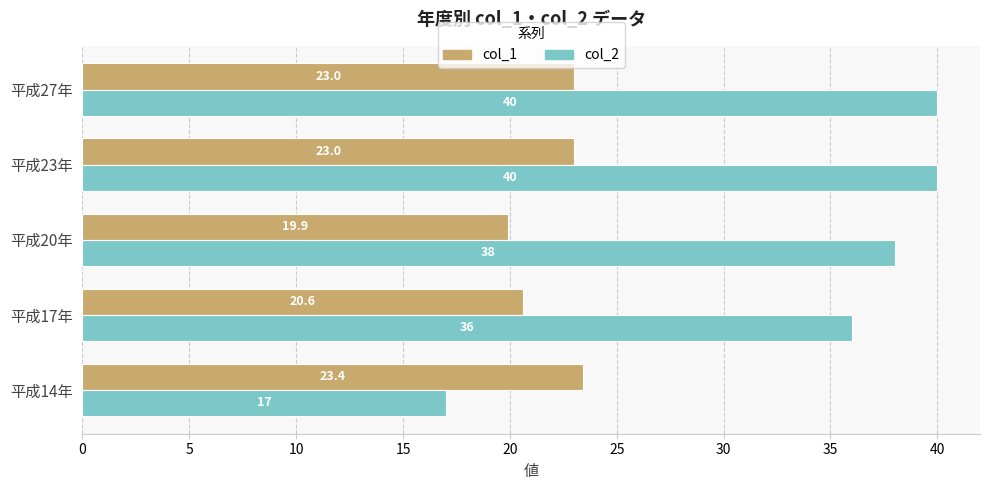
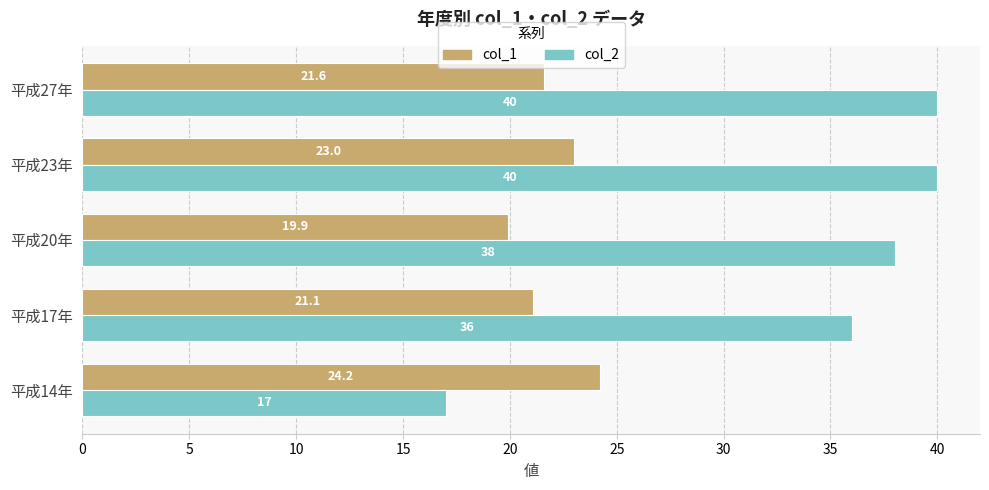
  {
    "col_1": {
-     "平成27年": 23.0,
+     "平成27年": 21.6,
      "平成23年": 23.0,
      "平成20年": 19.9,
-     "平成17年": 20.6,
-     "平成14年": 23.4
+     "平成17年": 21.1,
+     "平成14年": 24.2
    },
    "col_2": {
      "平成27年": 40,
      "平成23年": 40,
      "平成20年": 38,
      "平成17年": 36,
      "平成14年": 17
    }
  }
